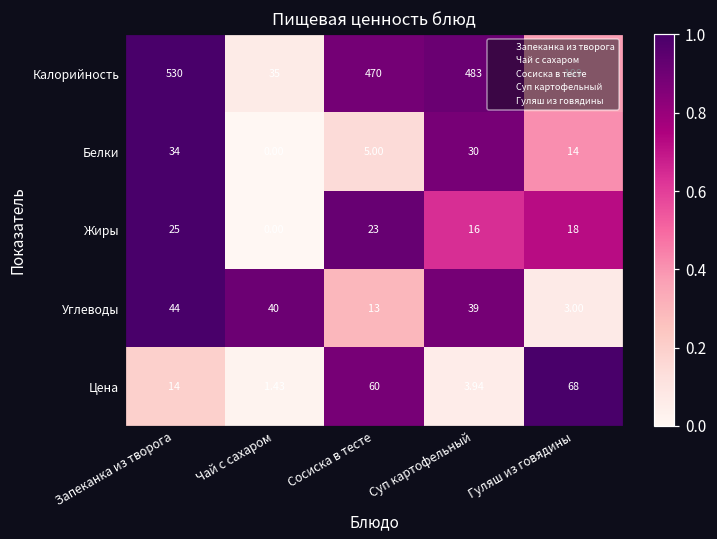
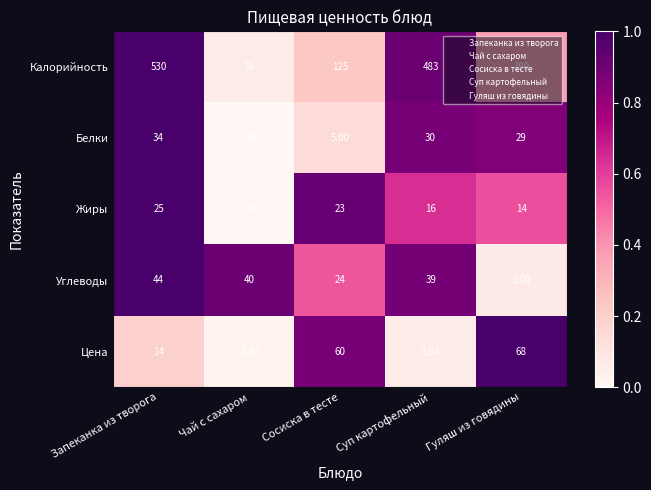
  {
    "Калорийность": {
      "Запеканка из творога": 530,
-     "Сосиска в тесте": 470,
+     "Сосиска в тесте": 125,
      "Суп картофельный": 483
    },
    "Белки": {
      "Запеканка из творога": 34,
      "Суп картофельный": 30,
-     "Гуляш из говядины": 14
+     "Гуляш из говядины": 29
    },
    "Жиры": {
      "Запеканка из творога": 25,
      "Сосиска в тесте": 23,
      "Суп картофельный": 16,
-     "Гуляш из говядины": 18
+     "Гуляш из говядины": 14
    },
    "Углеводы": {
      "Запеканка из творога": 44,
      "Чай с сахаром": 40,
-     "Сосиска в тесте": 13,
+     "Сосиска в тесте": 24,
      "Суп картофельный": 39
    },
    "Цена": {
      "Запеканка из творога": 14,
      "Сосиска в тесте": 60,
      "Гуляш из говядины": 68
    }
  }
